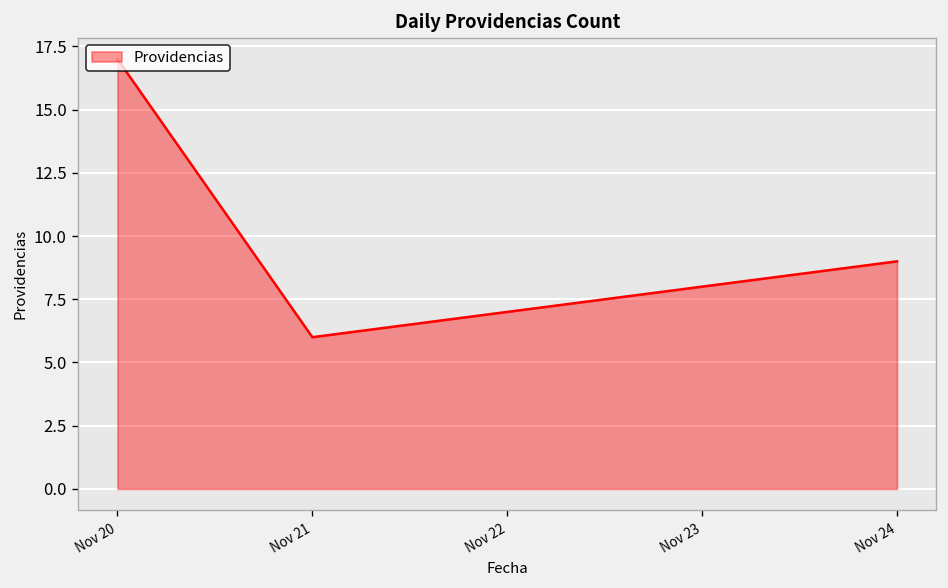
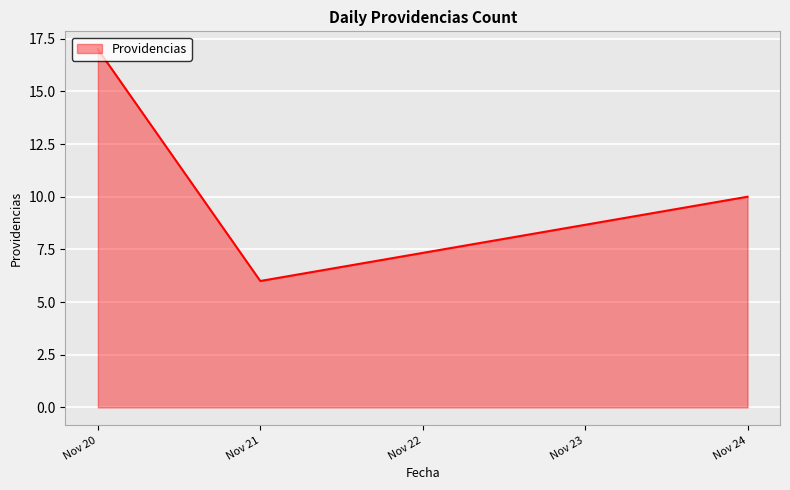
  {
    "Nov 21": 6,
-   "Nov 24": 9
+   "Nov 24": 10
  }
